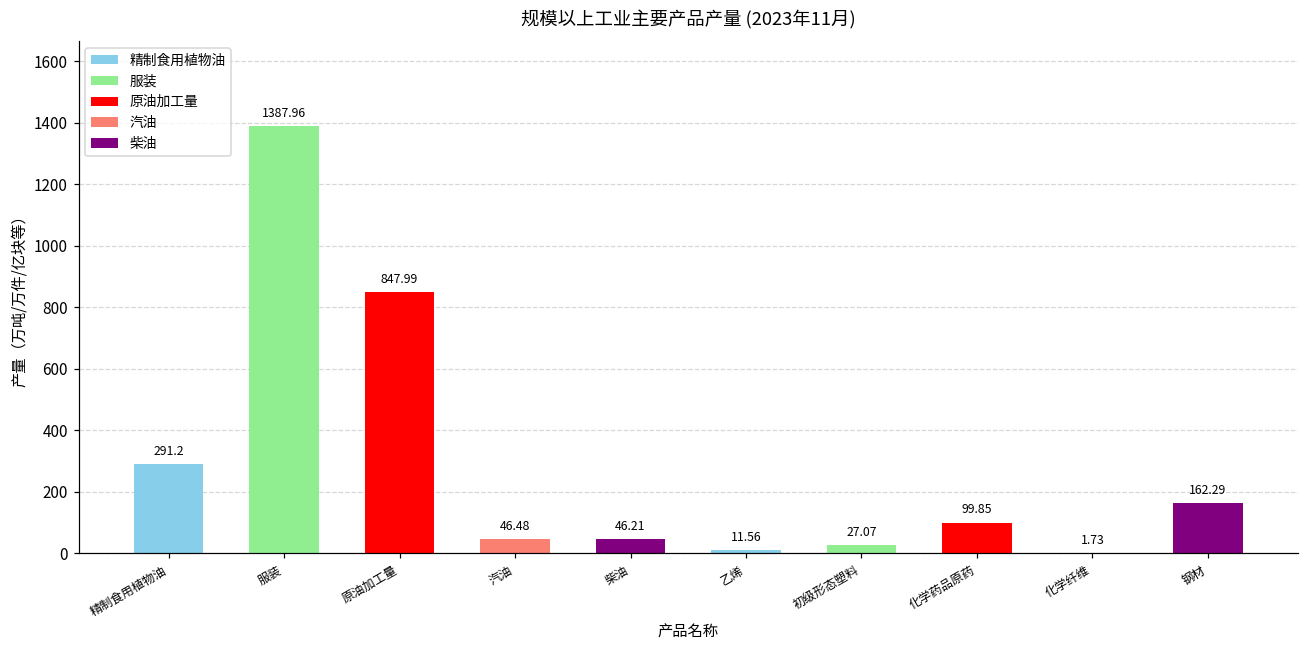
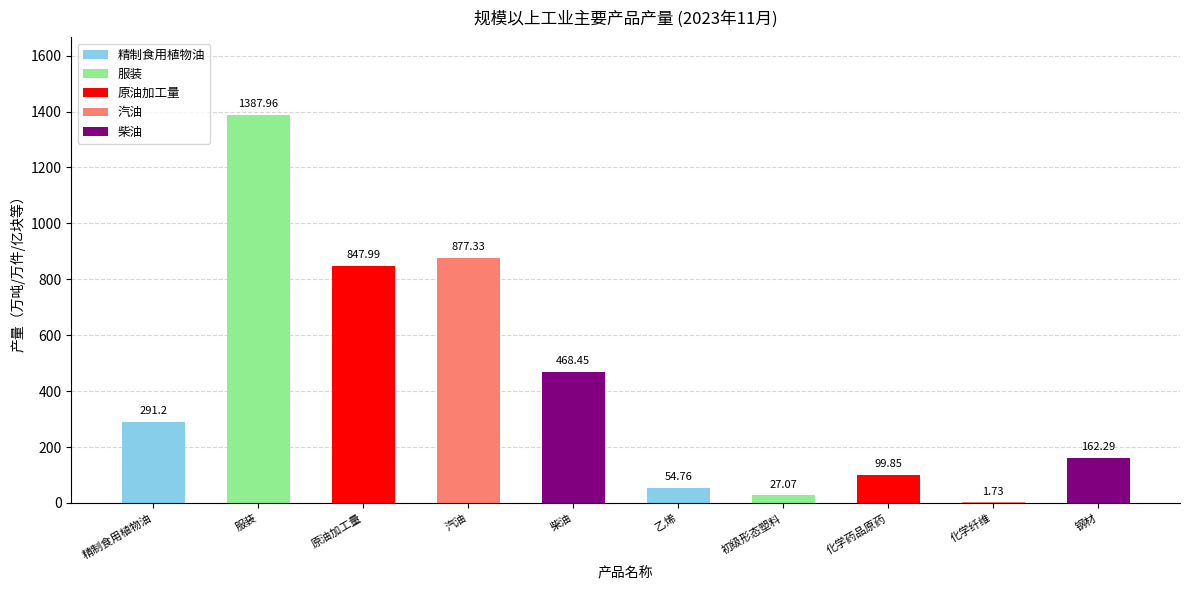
  {
    "精制食用植物油": 291.2,
    "服装": 1387.96,
    "原油加工量": 847.99,
-   "汽油": 46.48,
-   "柴油": 46.21,
-   "乙烯": 11.56,
+   "汽油": 877.33,
+   "柴油": 468.45,
+   "乙烯": 54.76,
    "初级形态塑料": 27.07,
    "化学药品原药": 99.85,
    "化学纤维": 1.73,
    "钢材": 162.29
  }
